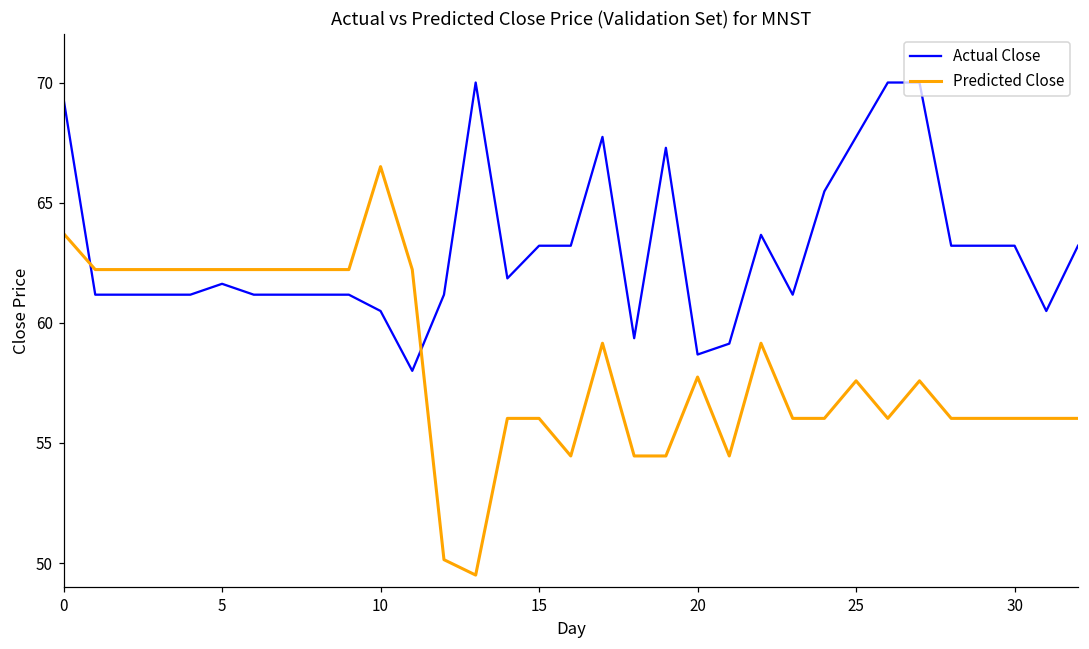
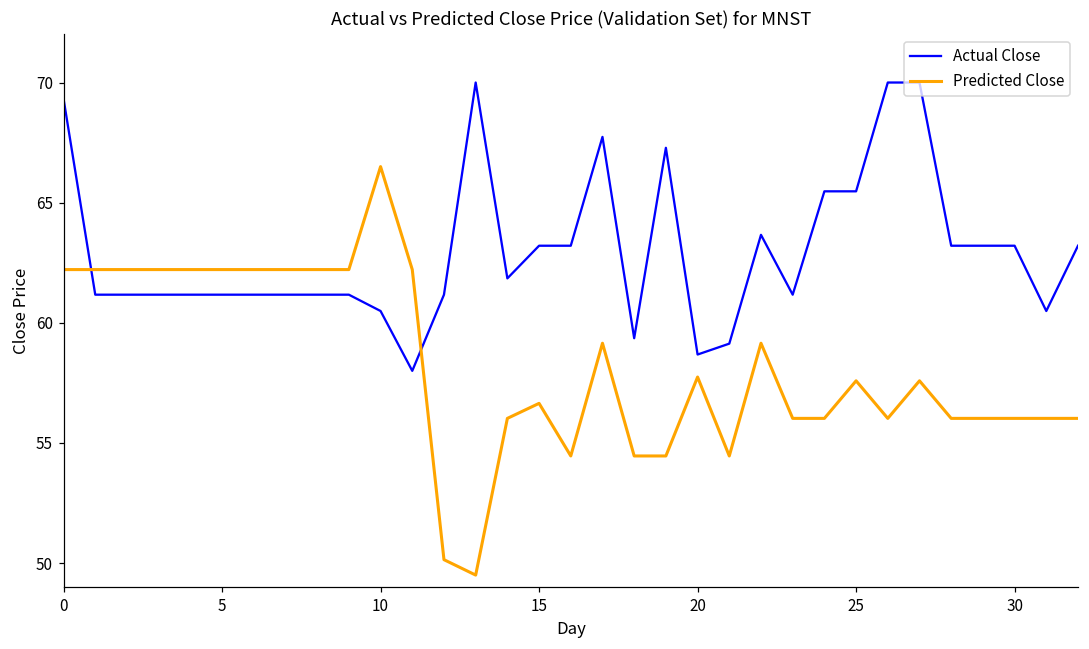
  {
    "Actual Close": {
      "0": 69.3,
-     "5": 61.6,
+     "5": 61.2,
      "10": 60.5,
      "15": 63.2,
      "20": 58.7,
-     "25": 67.7,
+     "25": 65.5,
      "30": 63.2
    },
    "Predicted Close": {
-     "0": 63.7,
+     "0": 62.2,
      "5": 62.2,
      "10": 66.5,
-     "15": 56.0,
+     "15": 56.6,
      "20": 57.7,
      "25": 57.6,
      "30": 56.0
    }
  }
